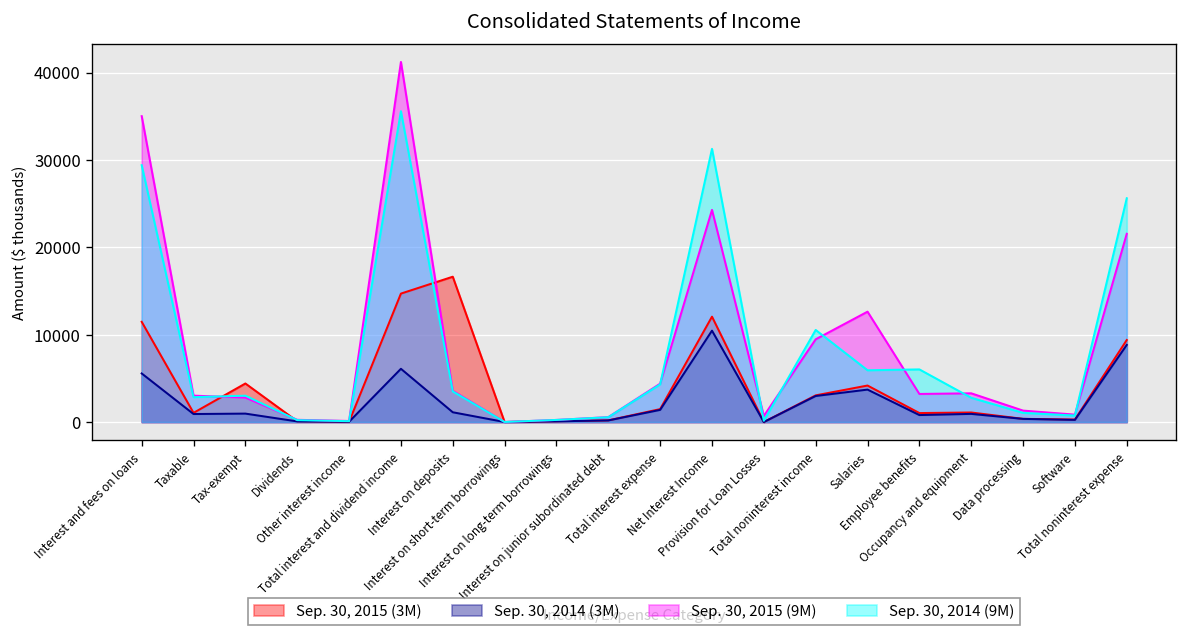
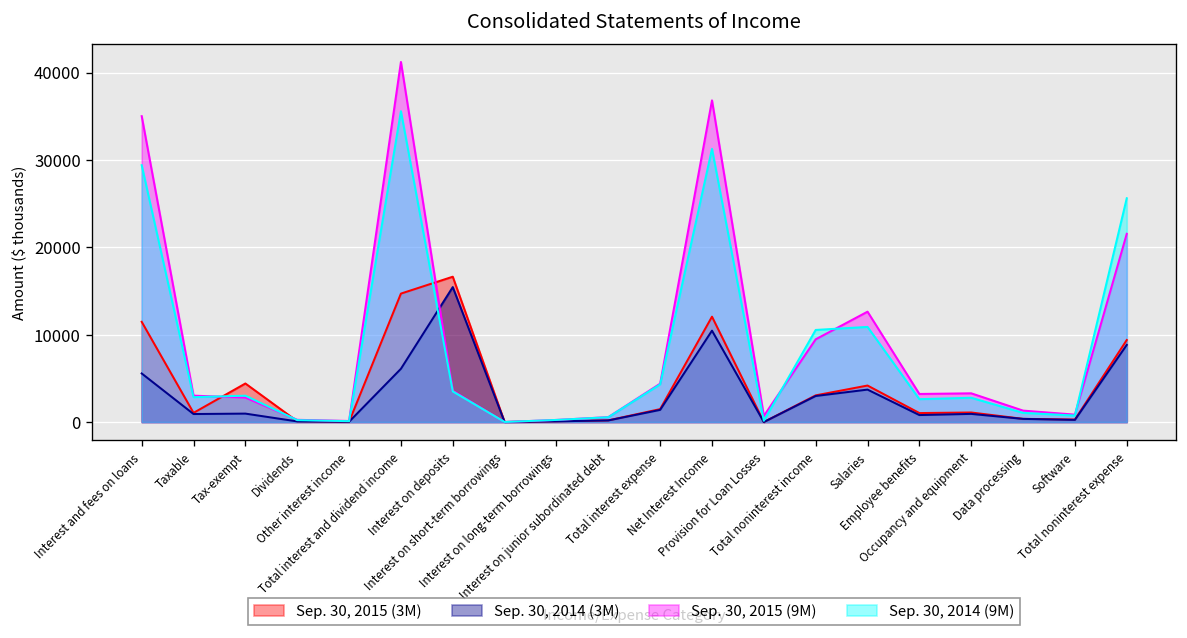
  {
    "Sep. 30, 2015 (3M)": {
      "Interest and fees on loans": 11000,
      "Tax-exempt": 4000,
      "Total interest and dividend income": 15000,
      "Interest on deposits": 17000,
      "Net Interest Income": 12000,
      "Salaries": 4000,
      "Total noninterest expense": 9000
    },
    "Sep. 30, 2014 (3M)": {
      "Interest and fees on loans": 6000,
      "Tax-exempt": 1000,
      "Total interest and dividend income": 6000,
-     "Interest on deposits": 1000,
+     "Interest on deposits": 15000,
      "Net Interest Income": 10000,
      "Salaries": 4000,
      "Total noninterest expense": 9000
    },
    "Sep. 30, 2015 (9M)": {
      "Interest and fees on loans": 35000,
      "Total interest and dividend income": 41000,
-     "Net Interest Income": 24000,
+     "Net Interest Income": 37000,
      "Provision for Loan Losses": 1000,
      "Total noninterest income": 9000,
      "Salaries": 13000,
      "Employee benefits": 3000,
      "Occupancy and equipment": 3000,
      "Total noninterest expense": 22000
    },
    "Sep. 30, 2014 (9M)": {
      "Interest and fees on loans": 29000,
      "Total interest and dividend income": 36000,
      "Net Interest Income": 31000,
      "Total noninterest income": 11000,
-     "Salaries": 6000,
-     "Employee benefits": 6000,
+     "Salaries": 11000,
+     "Employee benefits": 3000,
      "Occupancy and equipment": 3000,
      "Total noninterest expense": 26000
    }
  }
